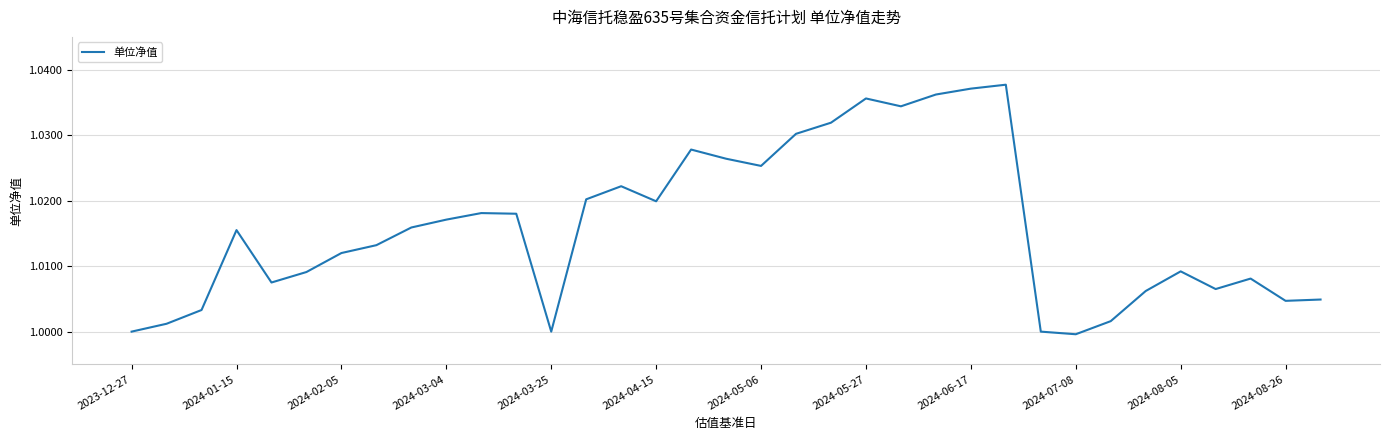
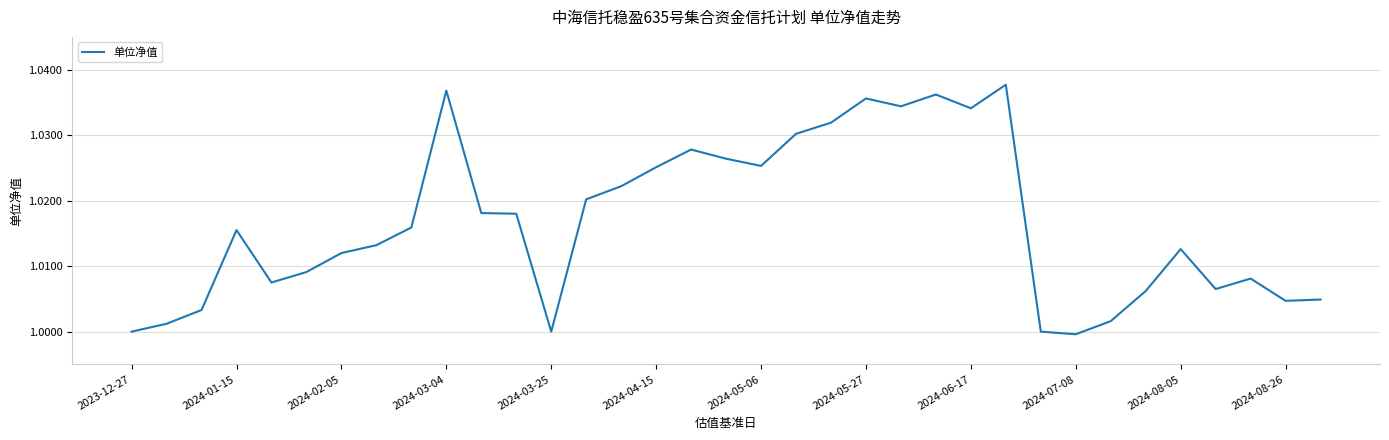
  {
    "2023-12-27": 1.000,
    "2024-01-15": 1.016,
    "2024-02-05": 1.012,
-   "2024-03-04": 1.017,
+   "2024-03-04": 1.037,
    "2024-03-25": 1.000,
-   "2024-04-15": 1.020,
+   "2024-04-15": 1.025,
    "2024-05-06": 1.025,
    "2024-05-27": 1.036,
-   "2024-06-17": 1.037,
+   "2024-06-17": 1.034,
    "2024-07-08": 1.000,
-   "2024-08-05": 1.009,
+   "2024-08-05": 1.013,
    "2024-08-26": 1.005
  }
